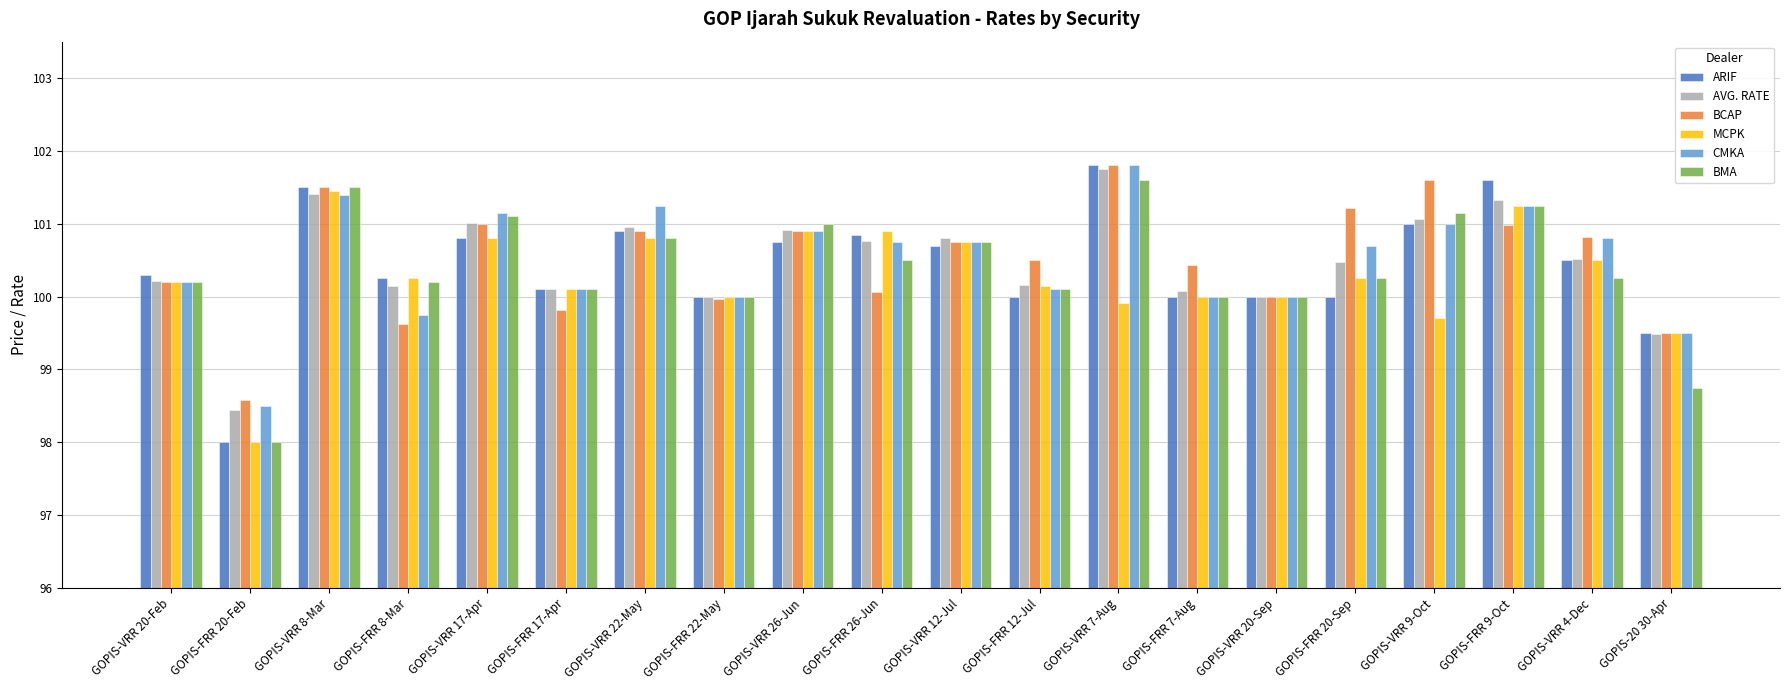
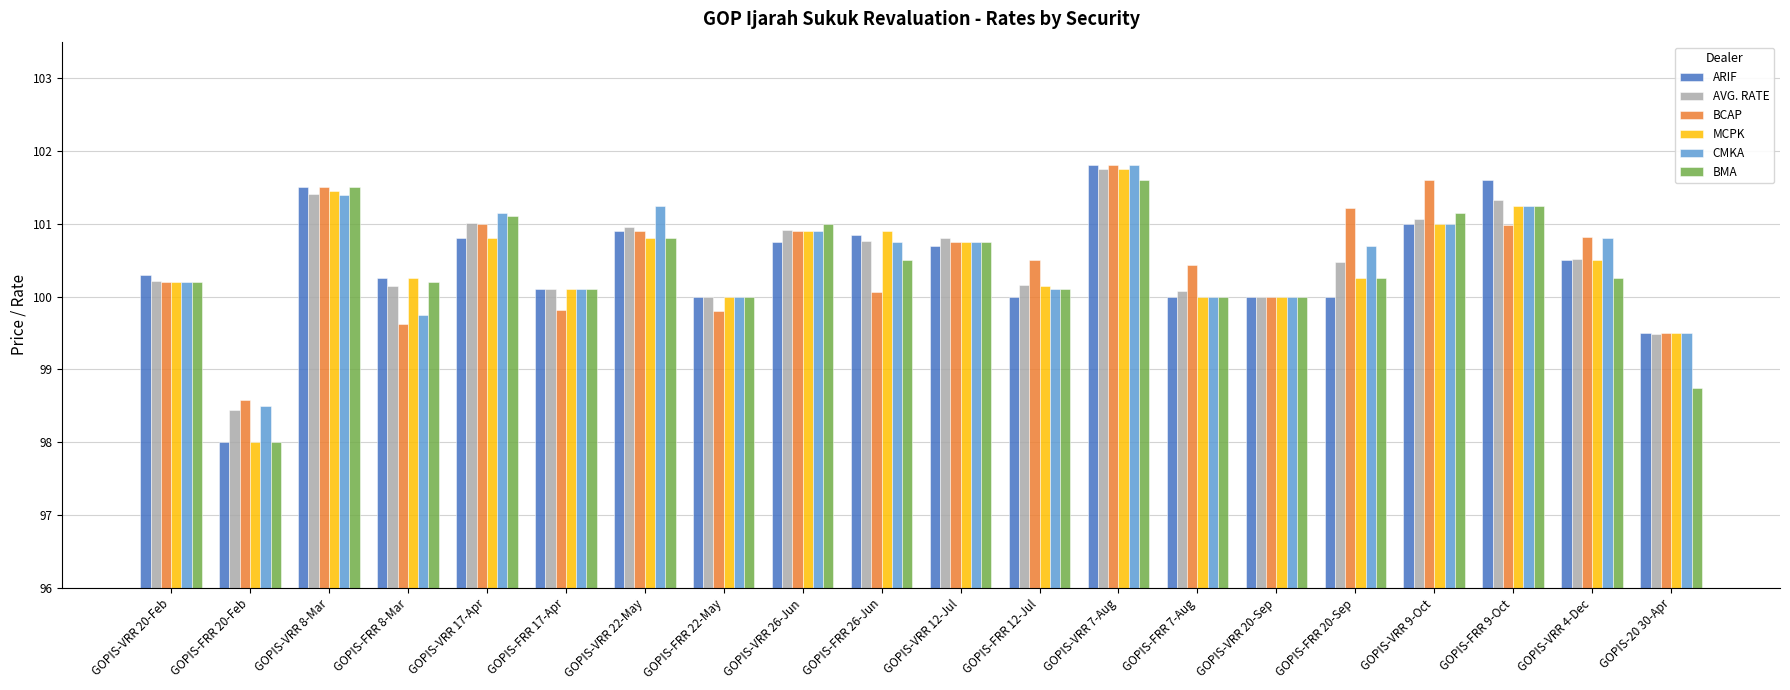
  {
    "AVG. RATE": {
      "GOPIS-VRR 20-Feb": 100.2,
      "GOPIS-FRR 20-Feb": 98.4,
      "GOPIS-VRR 8-Mar": 101.4,
      "GOPIS-FRR 8-Mar": 100.2,
      "GOPIS-VRR 17-Apr": 101.0,
      "GOPIS-FRR 17-Apr": 100.1,
      "GOPIS-VRR 22-May": 101.0,
      "GOPIS-FRR 22-May": 100.0,
      "GOPIS-VRR 26-Jun": 100.9,
      "GOPIS-FRR 26-Jun": 100.8,
      "GOPIS-VRR 12-Jul": 100.8,
      "GOPIS-FRR 12-Jul": 100.2,
      "GOPIS-VRR 7-Aug": 101.8,
      "GOPIS-FRR 7-Aug": 100.1,
      "GOPIS-VRR 20-Sep": 100.0,
      "GOPIS-FRR 20-Sep": 100.5,
      "GOPIS-VRR 9-Oct": 101.1,
      "GOPIS-FRR 9-Oct": 101.3,
      "GOPIS-VRR 4-Dec": 100.5,
      "GOPIS-20 30-Apr": 99.5
    },
    "BCAP": {
      "GOPIS-VRR 20-Feb": 100.2,
      "GOPIS-FRR 20-Feb": 98.6,
      "GOPIS-VRR 8-Mar": 101.5,
      "GOPIS-FRR 8-Mar": 99.6,
      "GOPIS-VRR 17-Apr": 101.0,
      "GOPIS-FRR 17-Apr": 99.8,
      "GOPIS-VRR 22-May": 100.9,
-     "GOPIS-FRR 22-May": 100.0,
+     "GOPIS-FRR 22-May": 99.8,
      "GOPIS-VRR 26-Jun": 100.9,
      "GOPIS-FRR 26-Jun": 100.1,
      "GOPIS-VRR 12-Jul": 100.8,
      "GOPIS-FRR 12-Jul": 100.5,
      "GOPIS-VRR 7-Aug": 101.8,
      "GOPIS-FRR 7-Aug": 100.4,
      "GOPIS-VRR 20-Sep": 100.0,
      "GOPIS-FRR 20-Sep": 101.2,
      "GOPIS-VRR 9-Oct": 101.6,
      "GOPIS-FRR 9-Oct": 101.0,
      "GOPIS-VRR 4-Dec": 100.8,
      "GOPIS-20 30-Apr": 99.5
    },
    "MCPK": {
      "GOPIS-VRR 20-Feb": 100.2,
      "GOPIS-FRR 20-Feb": 98.0,
      "GOPIS-VRR 8-Mar": 101.5,
      "GOPIS-FRR 8-Mar": 100.3,
      "GOPIS-VRR 17-Apr": 100.8,
      "GOPIS-FRR 17-Apr": 100.1,
      "GOPIS-VRR 22-May": 100.8,
      "GOPIS-FRR 22-May": 100.0,
      "GOPIS-VRR 26-Jun": 100.9,
      "GOPIS-FRR 26-Jun": 100.9,
      "GOPIS-VRR 12-Jul": 100.8,
      "GOPIS-FRR 12-Jul": 100.2,
-     "GOPIS-VRR 7-Aug": 99.9,
+     "GOPIS-VRR 7-Aug": 101.8,
      "GOPIS-FRR 7-Aug": 100.0,
      "GOPIS-VRR 20-Sep": 100.0,
      "GOPIS-FRR 20-Sep": 100.3,
-     "GOPIS-VRR 9-Oct": 99.7,
+     "GOPIS-VRR 9-Oct": 101.0,
      "GOPIS-FRR 9-Oct": 101.3,
      "GOPIS-VRR 4-Dec": 100.5,
      "GOPIS-20 30-Apr": 99.5
    },
    "BMA": {
      "GOPIS-VRR 20-Feb": 100.2,
      "GOPIS-FRR 20-Feb": 98.0,
      "GOPIS-VRR 8-Mar": 101.5,
      "GOPIS-FRR 8-Mar": 100.2,
      "GOPIS-VRR 17-Apr": 101.1,
      "GOPIS-FRR 17-Apr": 100.1,
      "GOPIS-VRR 22-May": 100.8,
      "GOPIS-FRR 22-May": 100.0,
      "GOPIS-VRR 26-Jun": 101.0,
      "GOPIS-FRR 26-Jun": 100.5,
      "GOPIS-VRR 12-Jul": 100.8,
      "GOPIS-FRR 12-Jul": 100.1,
      "GOPIS-VRR 7-Aug": 101.6,
      "GOPIS-FRR 7-Aug": 100.0,
      "GOPIS-VRR 20-Sep": 100.0,
      "GOPIS-FRR 20-Sep": 100.3,
      "GOPIS-VRR 9-Oct": 101.2,
      "GOPIS-FRR 9-Oct": 101.3,
      "GOPIS-VRR 4-Dec": 100.3,
      "GOPIS-20 30-Apr": 98.8
    }
  }
